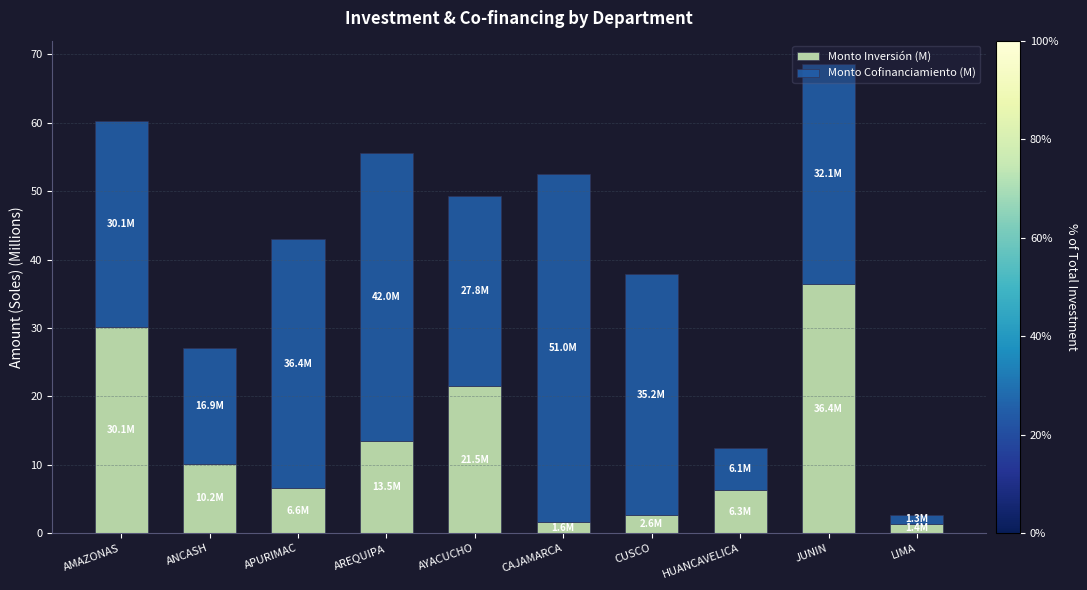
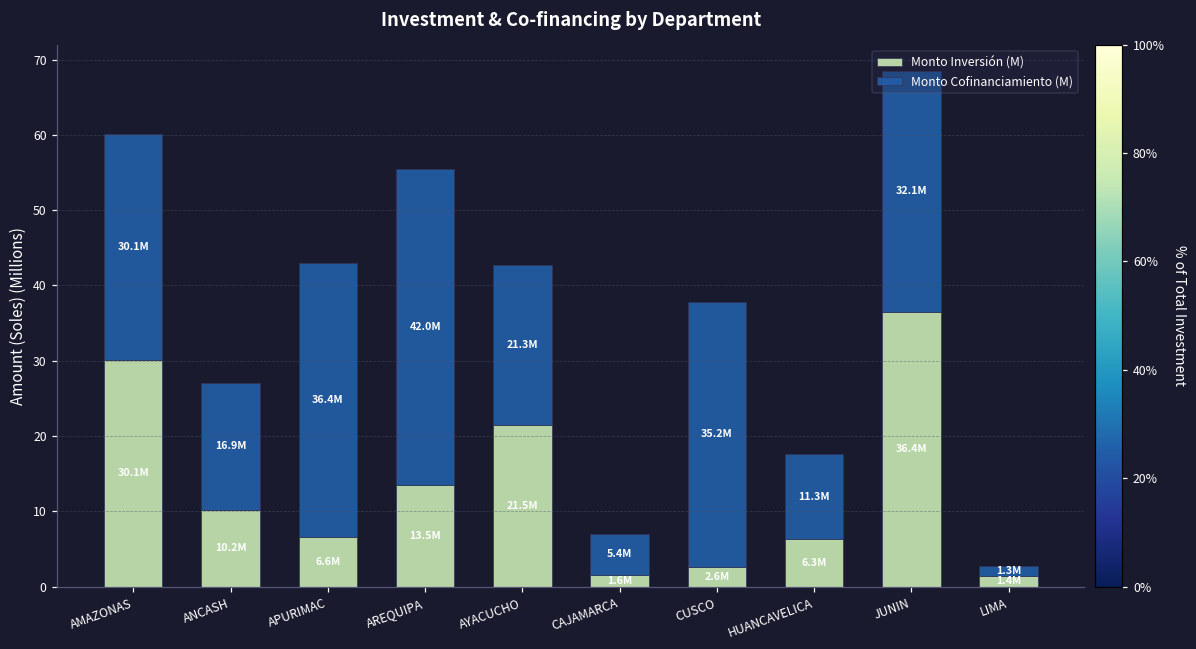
  {
    "Monto Inversión (M)": {
      "AMAZONAS": "30.1M",
      "ANCASH": "10.2M",
      "APURIMAC": "6.6M",
      "AREQUIPA": "13.5M",
      "AYACUCHO": "21.5M",
      "CAJAMARCA": "1.6M",
      "CUSCO": "2.6M",
      "HUANCAVELICA": "6.3M",
      "JUNIN": "36.4M",
      "LIMA": "1.4M"
    },
    "Monto Cofinanciamiento (M)": {
      "AMAZONAS": "30.1M",
      "ANCASH": "16.9M",
      "APURIMAC": "36.4M",
      "AREQUIPA": "42.0M",
-     "AYACUCHO": "27.8M",
-     "CAJAMARCA": "51.0M",
+     "AYACUCHO": "21.3M",
+     "CAJAMARCA": "5.4M",
      "CUSCO": "35.2M",
-     "HUANCAVELICA": "6.1M",
+     "HUANCAVELICA": "11.3M",
      "LIMA": "1.3M"
    }
  }
